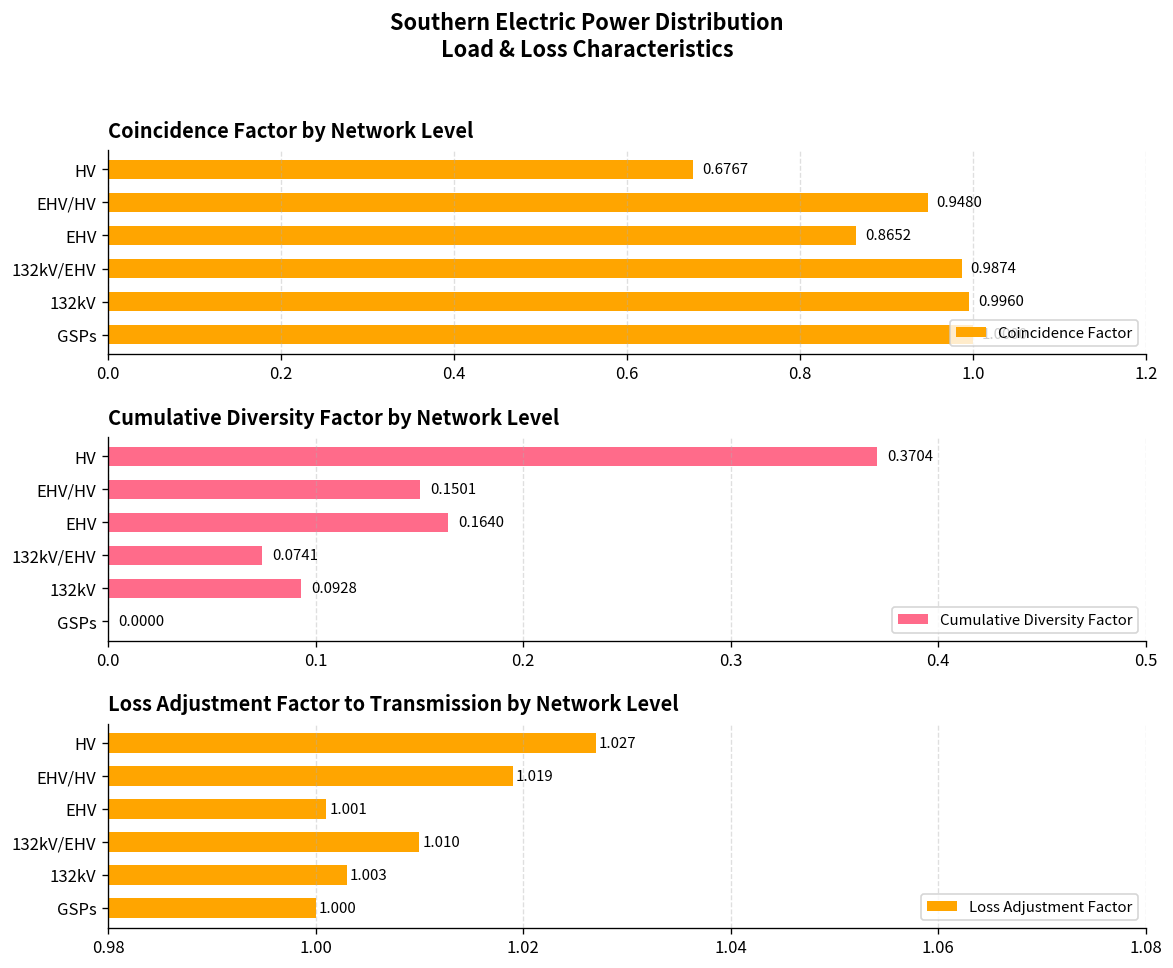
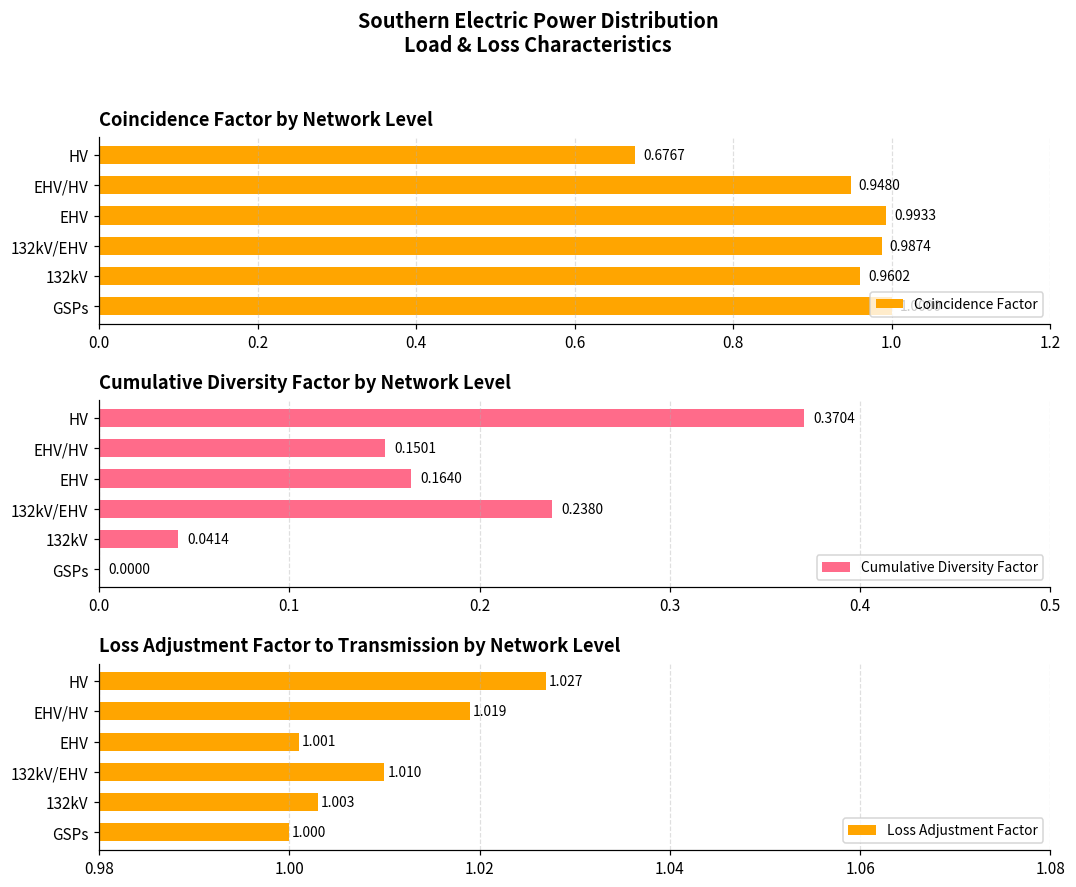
  {
    "Coincidence Factor by Network Level": {
      "HV": 0.6767,
      "EHV/HV": 0.9480,
-     "EHV": 0.8652,
+     "EHV": 0.9933,
      "132kV/EHV": 0.9874,
-     "132kV": 0.9960
+     "132kV": 0.9602
    },
    "Cumulative Diversity Factor by Network Level": {
      "HV": 0.3704,
      "EHV/HV": 0.1501,
      "EHV": 0.1640,
-     "132kV/EHV": 0.0741,
-     "132kV": 0.0928,
+     "132kV/EHV": 0.2380,
+     "132kV": 0.0414,
      "GSPs": 0.0000
    },
    "Loss Adjustment Factor to Transmission by Network Level": {
      "HV": 1.027,
      "EHV/HV": 1.019,
      "EHV": 1.001,
      "132kV/EHV": 1.010,
      "132kV": 1.003,
      "GSPs": 1.000
    }
  }
